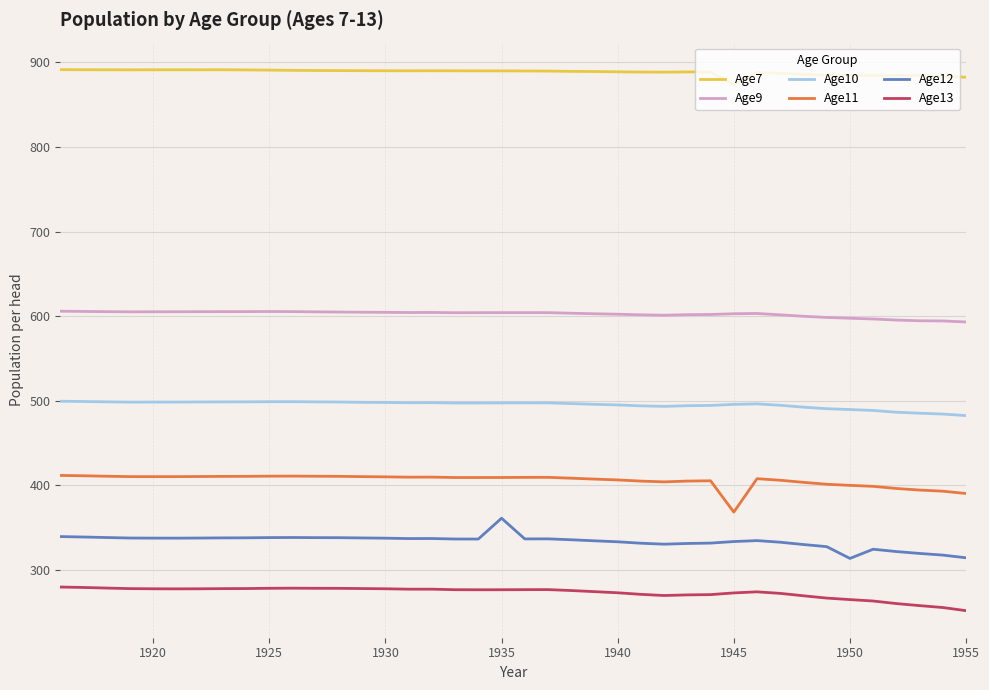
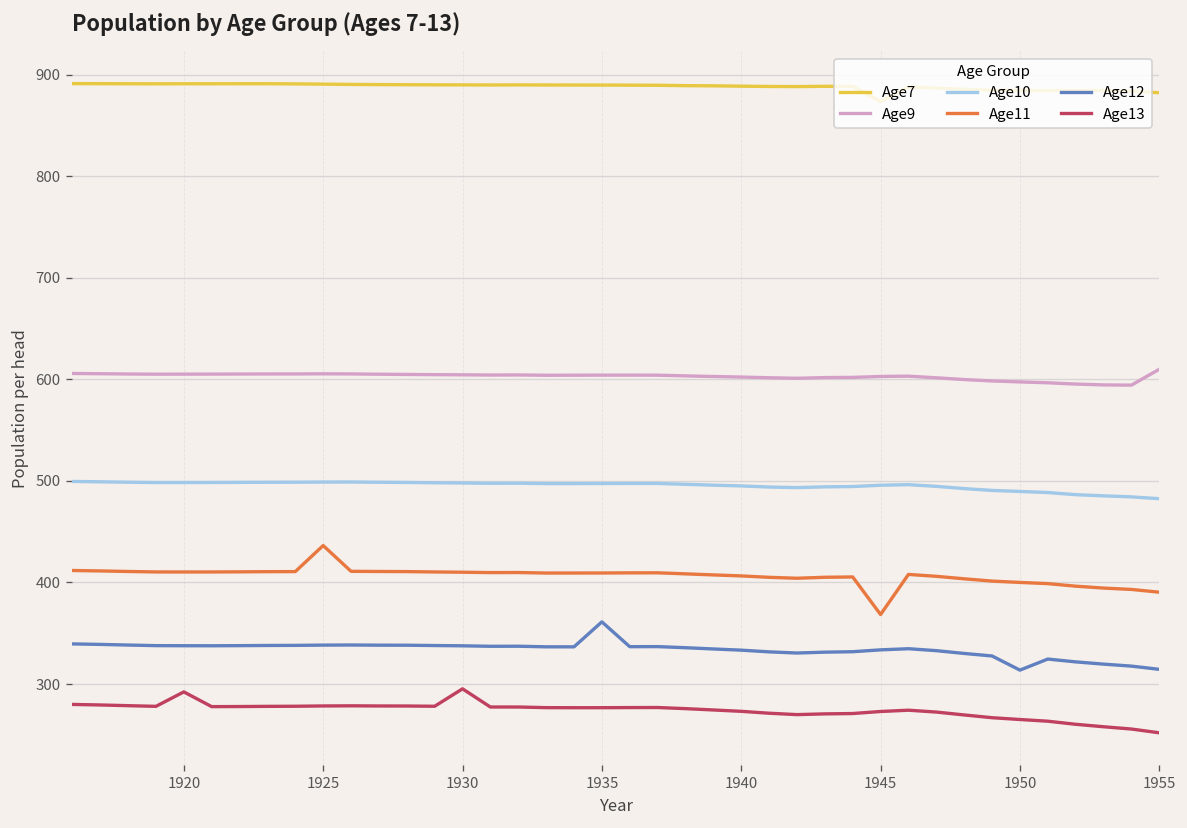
  {
    "Age7": {
      "1920": 890,
      "1925": 890,
      "1930": 890,
      "1935": 890,
      "1940": 890,
      "1955": 880
    },
    "Age9": {
      "1920": 610,
      "1925": 610,
      "1930": 600,
      "1935": 600,
      "1940": 600,
      "1945": 600,
      "1950": 600,
-     "1955": 590
+     "1955": 610
    },
    "Age10": {
      "1920": 500,
      "1925": 500,
      "1930": 500,
      "1935": 500,
      "1940": 500,
      "1945": 500,
      "1950": 490,
      "1955": 480
    },
    "Age11": {
      "1920": 410,
-     "1925": 410,
+     "1925": 440,
      "1930": 410,
      "1935": 410,
      "1940": 410,
      "1945": 370,
      "1950": 400,
      "1955": 390
    },
    "Age12": {
      "1920": 340,
      "1925": 340,
      "1930": 340,
      "1935": 360,
      "1940": 330,
      "1945": 330,
      "1950": 310,
      "1955": 310
    },
    "Age13": {
-     "1920": 280,
+     "1920": 290,
      "1925": 280,
-     "1930": 280,
+     "1930": 300,
      "1935": 280,
      "1940": 270,
      "1945": 270,
      "1950": 270,
      "1955": 250
    }
  }
